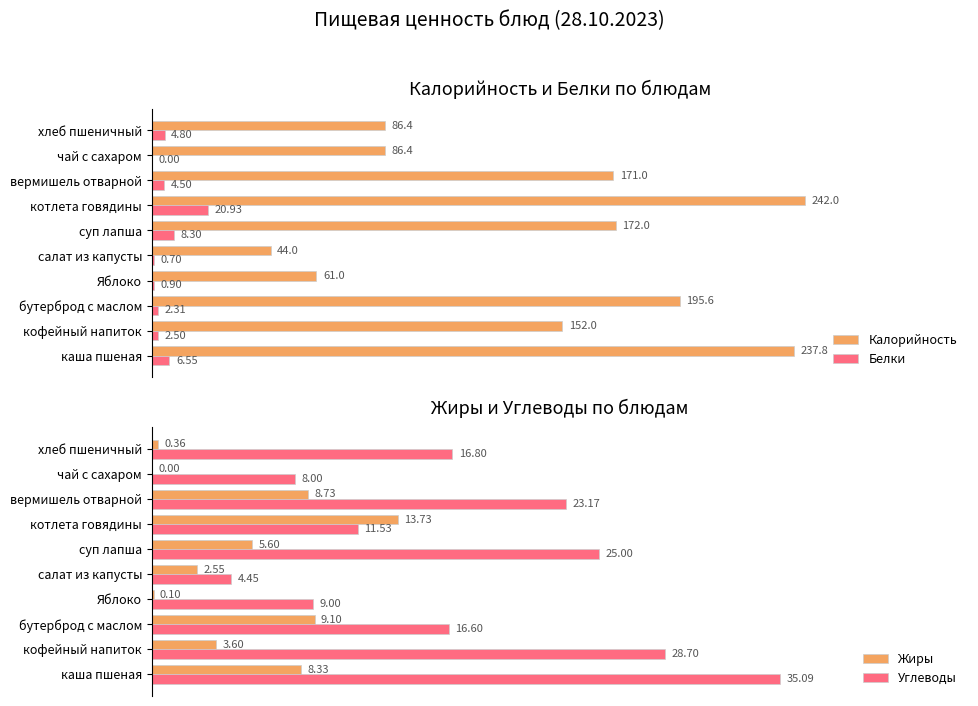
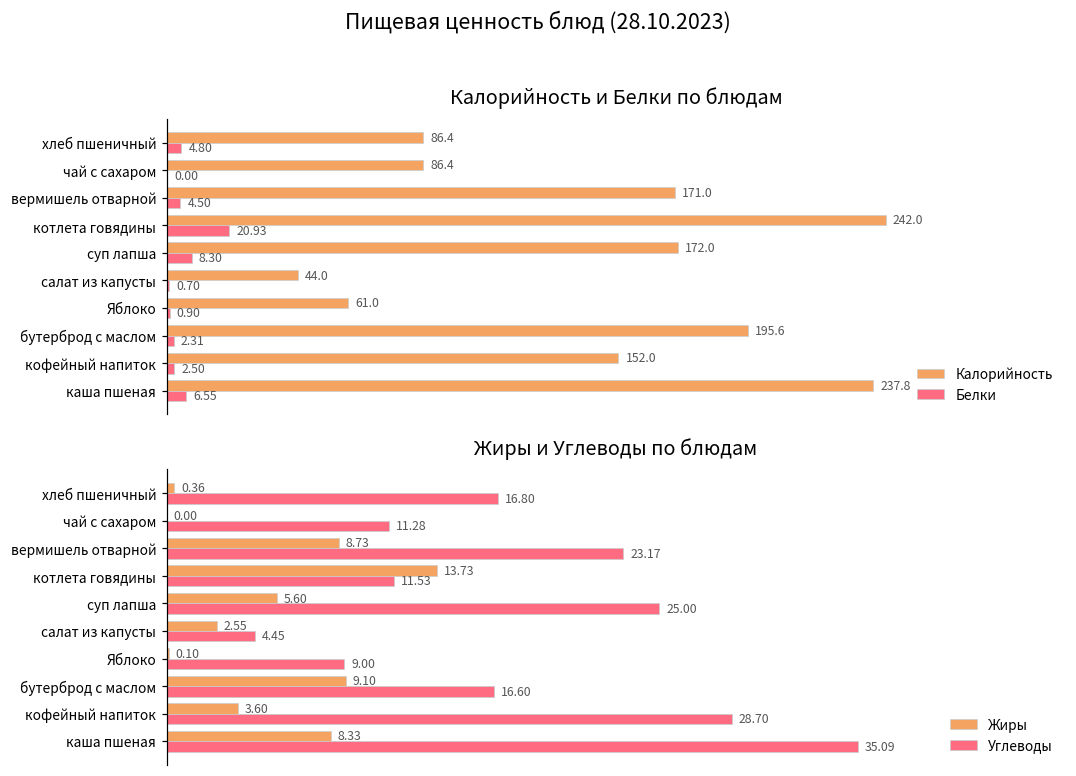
  {
    "Калорийность и Белки по блюдам": {
      "Калорийность": {
        "хлеб пшеничный": 86.4,
        "чай с сахаром": 86.4,
        "вермишель отварной": 171.0,
        "котлета говядины": 242.0,
        "суп лапша": 172.0,
        "салат из капусты": 44.0,
        "Яблоко": 61.0,
        "бутерброд с маслом": 195.6,
        "кофейный напиток": 152.0,
        "каша пшеная": 237.8
      },
      "Белки": {
        "хлеб пшеничный": 4.80,
        "чай с сахаром": 0.00,
        "вермишель отварной": 4.50,
        "котлета говядины": 20.93,
        "суп лапша": 8.30,
        "салат из капусты": 0.70,
        "Яблоко": 0.90,
        "бутерброд с маслом": 2.31,
        "кофейный напиток": 2.50,
        "каша пшеная": 6.55
      }
    },
    "Жиры и Углеводы по блюдам": {
      "Жиры": {
        "хлеб пшеничный": 0.36,
        "чай с сахаром": 0.00,
        "вермишель отварной": 8.73,
        "котлета говядины": 13.73,
        "суп лапша": 5.60,
        "салат из капусты": 2.55,
        "Яблоко": 0.10,
        "бутерброд с маслом": 9.10,
        "кофейный напиток": 3.60,
        "каша пшеная": 8.33
      },
      "Углеводы": {
        "хлеб пшеничный": 16.80,
-       "чай с сахаром": 8.00,
+       "чай с сахаром": 11.28,
        "вермишель отварной": 23.17,
        "котлета говядины": 11.53,
        "суп лапша": 25.00,
        "салат из капусты": 4.45,
        "Яблоко": 9.00,
        "бутерброд с маслом": 16.60,
        "кофейный напиток": 28.70,
        "каша пшеная": 35.09
      }
    }
  }
